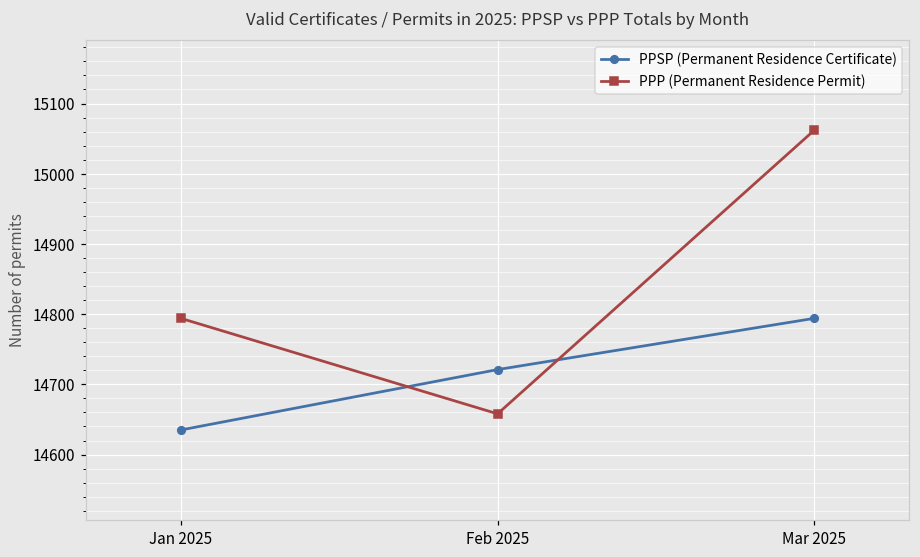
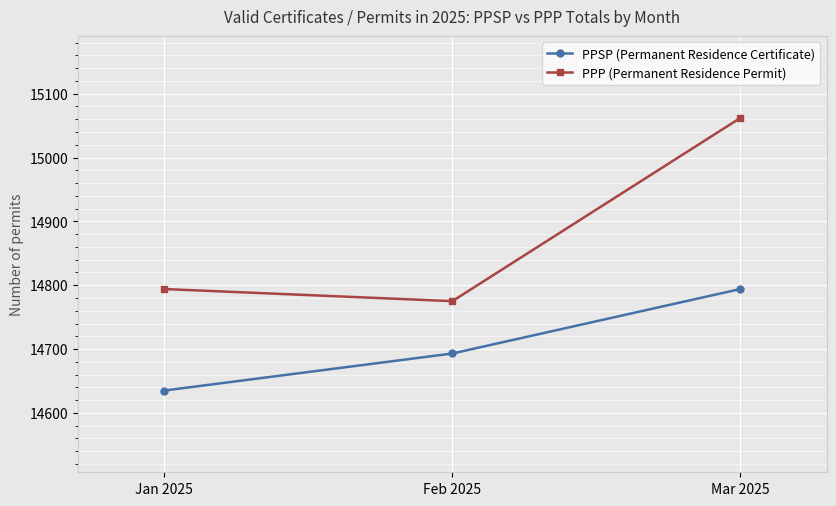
  {
    "PPSP (Permanent Residence Certificate)": {
      "Jan 2025": 14640,
-     "Feb 2025": 14720,
+     "Feb 2025": 14690,
      "Mar 2025": 14790
    },
    "PPP (Permanent Residence Permit)": {
      "Jan 2025": 14790,
-     "Feb 2025": 14660,
+     "Feb 2025": 14780,
      "Mar 2025": 15060
    }
  }
